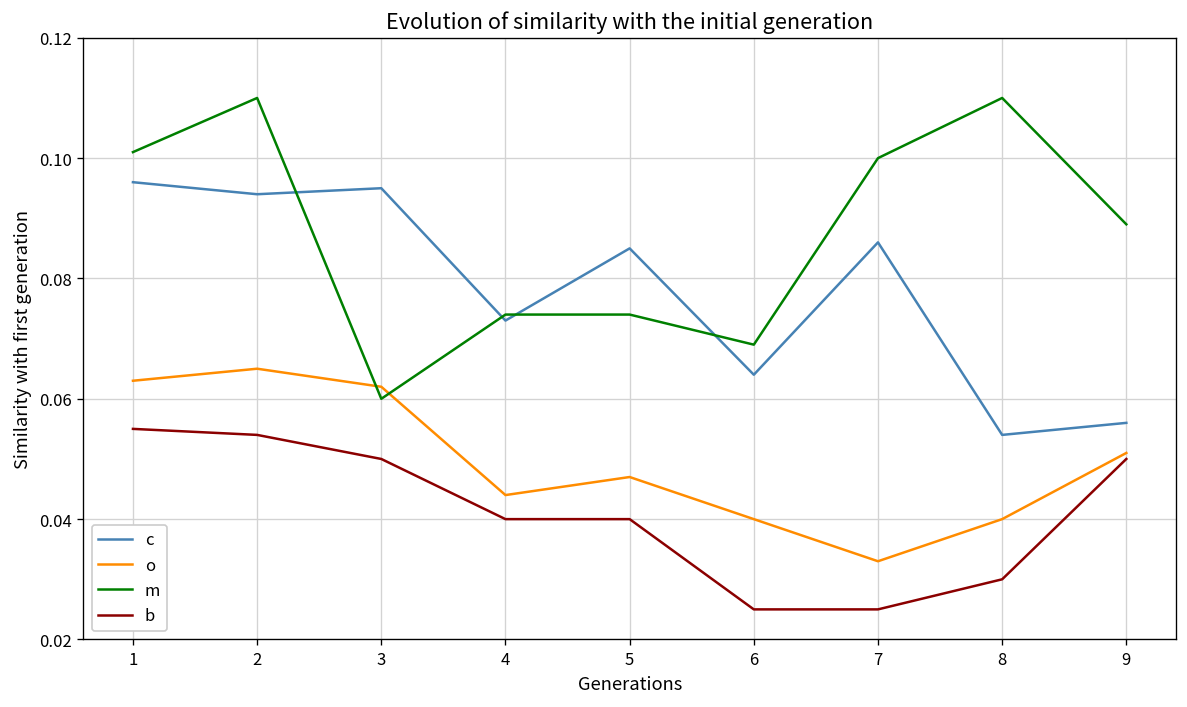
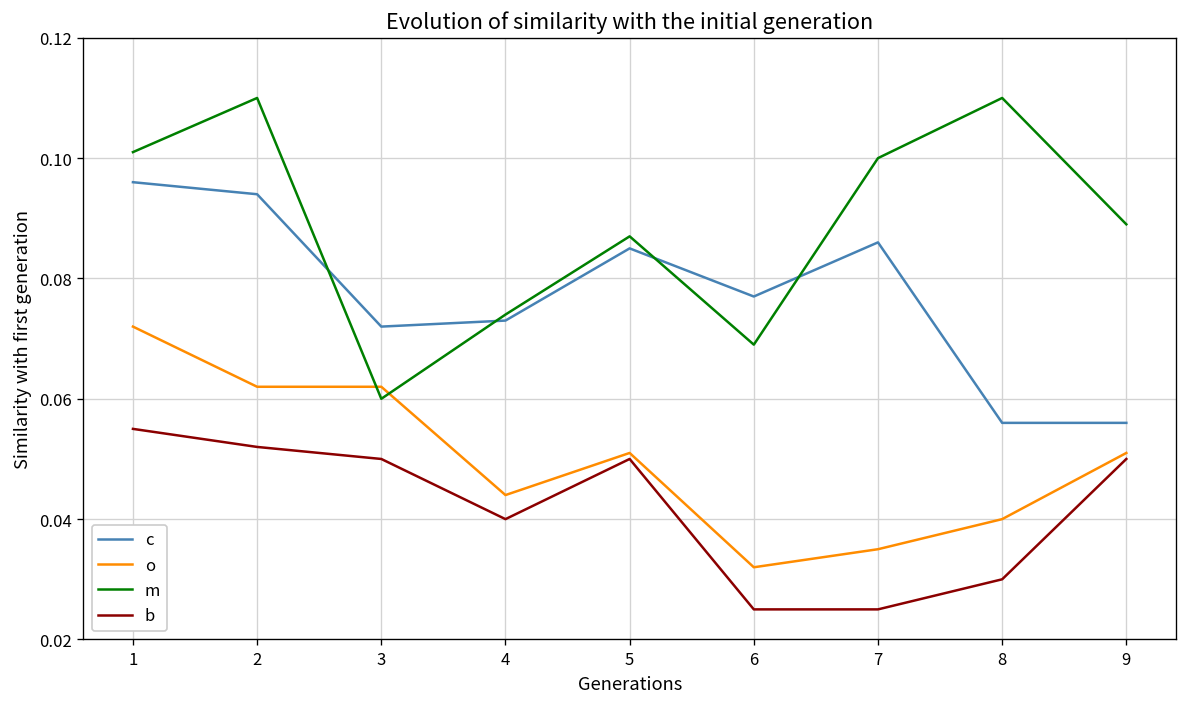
  {
    "c": {
      "1": 0.096,
      "2": 0.094,
-     "3": 0.095,
+     "3": 0.072,
      "4": 0.073,
      "5": 0.085,
-     "6": 0.064,
+     "6": 0.077,
      "7": 0.086,
-     "8": 0.054,
+     "8": 0.056,
      "9": 0.056
    },
    "o": {
-     "1": 0.063,
-     "2": 0.065,
+     "1": 0.072,
+     "2": 0.062,
      "3": 0.062,
      "4": 0.044,
-     "5": 0.047,
-     "6": 0.040,
-     "7": 0.033,
+     "5": 0.051,
+     "6": 0.032,
+     "7": 0.035,
      "8": 0.040,
      "9": 0.051
    },
    "m": {
      "1": 0.101,
      "2": 0.110,
      "3": 0.060,
      "4": 0.074,
-     "5": 0.074,
+     "5": 0.087,
      "6": 0.069,
      "7": 0.100,
      "8": 0.110,
      "9": 0.089
    },
    "b": {
      "1": 0.055,
-     "2": 0.054,
+     "2": 0.052,
      "3": 0.050,
      "4": 0.040,
-     "5": 0.04,
+     "5": 0.05,
      "6": 0.025,
      "7": 0.025,
      "8": 0.030,
      "9": 0.050
    }
  }
